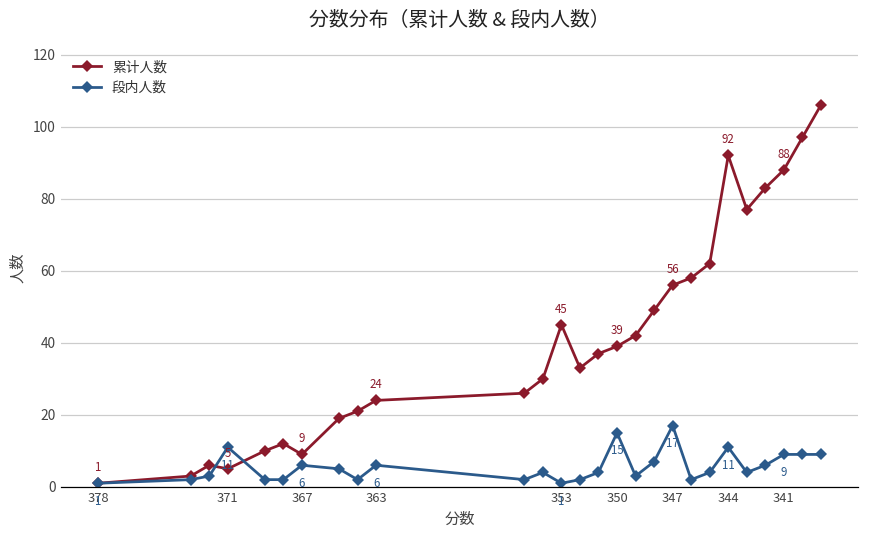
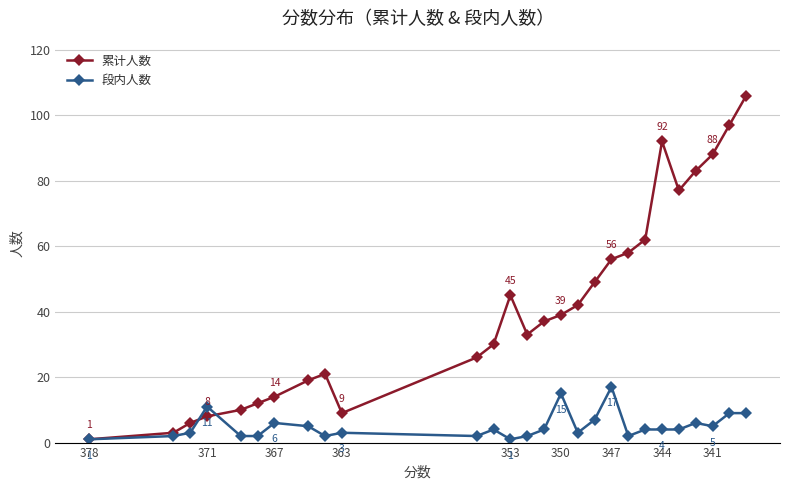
  {
    "累计人数": {
-     "371": 5,
-     "367": 9,
-     "363": 24,
+     "371": 8,
+     "367": 14,
+     "363": 9,
      "353": 45,
      "350": 39,
      "347": 56,
      "344": 92,
      "341": 88
    },
    "段内人数": {
      "367": 6,
-     "363": 6,
+     "363": 3,
      "353": 1,
      "350": 15,
      "347": 17,
-     "344": 11,
-     "341": 9
+     "344": 4,
+     "341": 5
    }
  }
